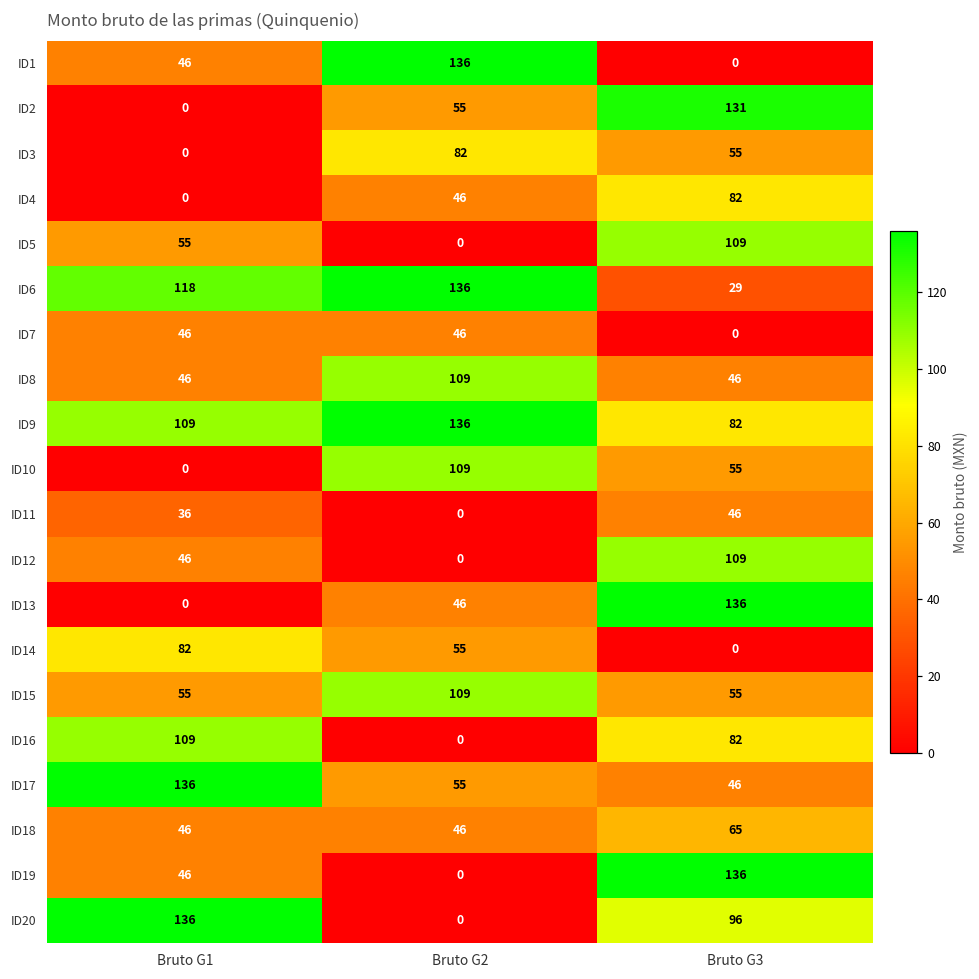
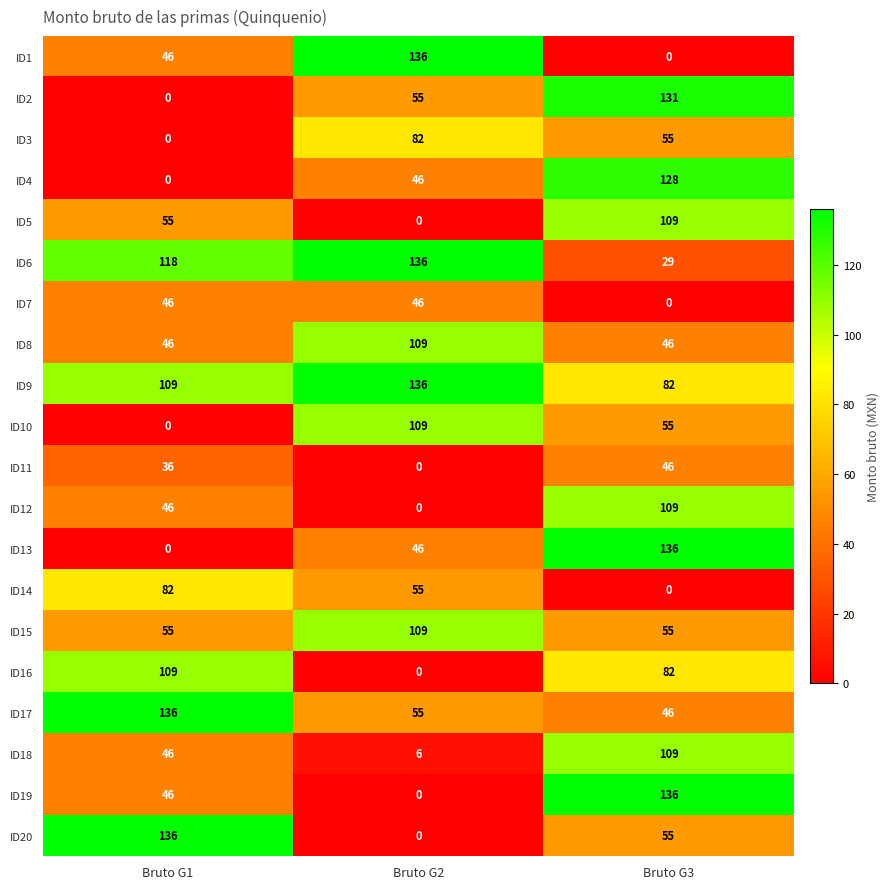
  {
    "ID1": {
      "Bruto G1": 46,
      "Bruto G2": 136,
      "Bruto G3": 0
    },
    "ID2": {
      "Bruto G1": 0,
      "Bruto G2": 55,
      "Bruto G3": 131
    },
    "ID3": {
      "Bruto G1": 0,
      "Bruto G2": 82,
      "Bruto G3": 55
    },
    "ID4": {
      "Bruto G1": 0,
      "Bruto G2": 46,
-     "Bruto G3": 82
+     "Bruto G3": 128
    },
    "ID5": {
      "Bruto G1": 55,
      "Bruto G2": 0,
      "Bruto G3": 109
    },
    "ID6": {
      "Bruto G1": 118,
      "Bruto G2": 136,
      "Bruto G3": 29
    },
    "ID7": {
      "Bruto G1": 46,
      "Bruto G2": 46,
      "Bruto G3": 0
    },
    "ID8": {
      "Bruto G1": 46,
      "Bruto G2": 109,
      "Bruto G3": 46
    },
    "ID9": {
      "Bruto G1": 109,
      "Bruto G2": 136,
      "Bruto G3": 82
    },
    "ID10": {
      "Bruto G1": 0,
      "Bruto G2": 109,
      "Bruto G3": 55
    },
    "ID11": {
      "Bruto G1": 36,
      "Bruto G2": 0,
      "Bruto G3": 46
    },
    "ID12": {
      "Bruto G1": 46,
      "Bruto G2": 0,
      "Bruto G3": 109
    },
    "ID13": {
      "Bruto G1": 0,
      "Bruto G2": 46,
      "Bruto G3": 136
    },
    "ID14": {
      "Bruto G1": 82,
      "Bruto G2": 55,
      "Bruto G3": 0
    },
    "ID15": {
      "Bruto G1": 55,
      "Bruto G2": 109,
      "Bruto G3": 55
    },
    "ID16": {
      "Bruto G1": 109,
      "Bruto G2": 0,
      "Bruto G3": 82
    },
    "ID17": {
      "Bruto G1": 136,
      "Bruto G2": 55,
      "Bruto G3": 46
    },
    "ID18": {
      "Bruto G1": 46,
-     "Bruto G2": 46,
-     "Bruto G3": 65
+     "Bruto G2": 6,
+     "Bruto G3": 109
    },
    "ID19": {
      "Bruto G1": 46,
      "Bruto G2": 0,
      "Bruto G3": 136
    },
    "ID20": {
      "Bruto G1": 136,
      "Bruto G2": 0,
-     "Bruto G3": 96
+     "Bruto G3": 55
    }
  }
